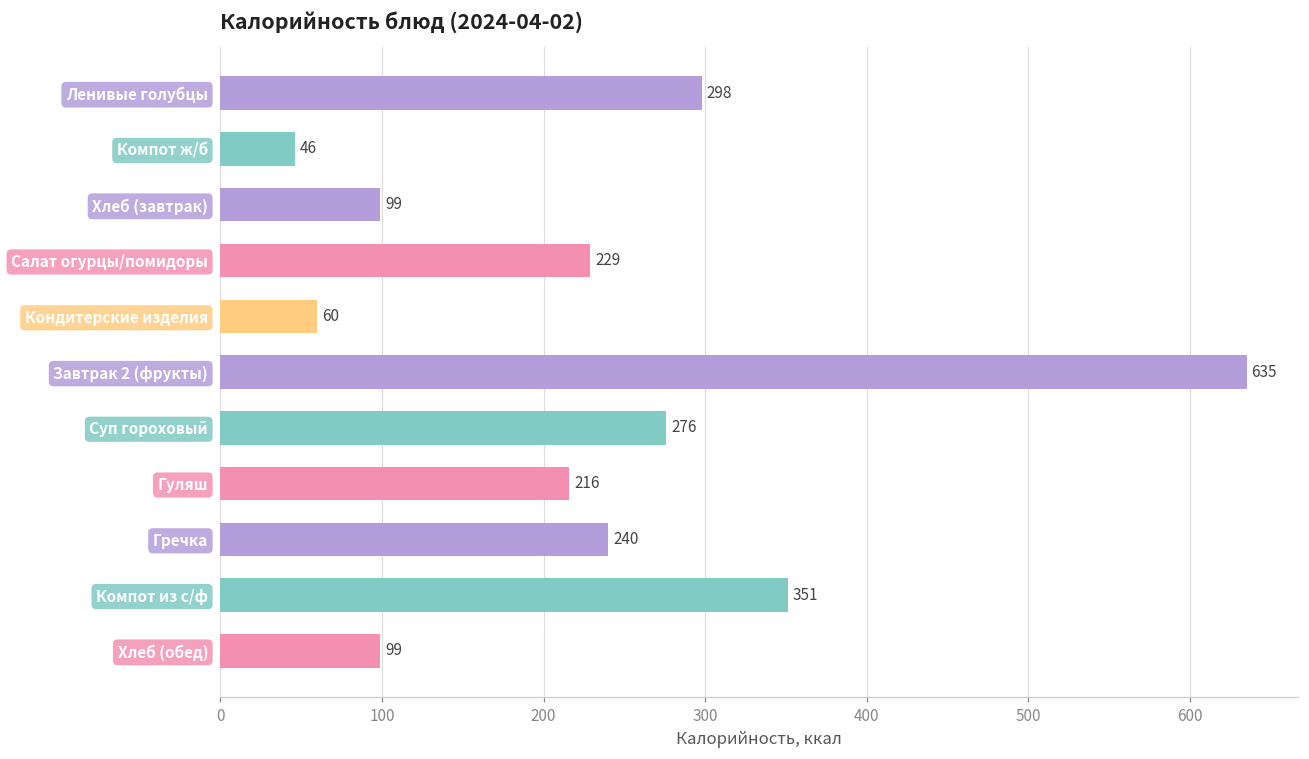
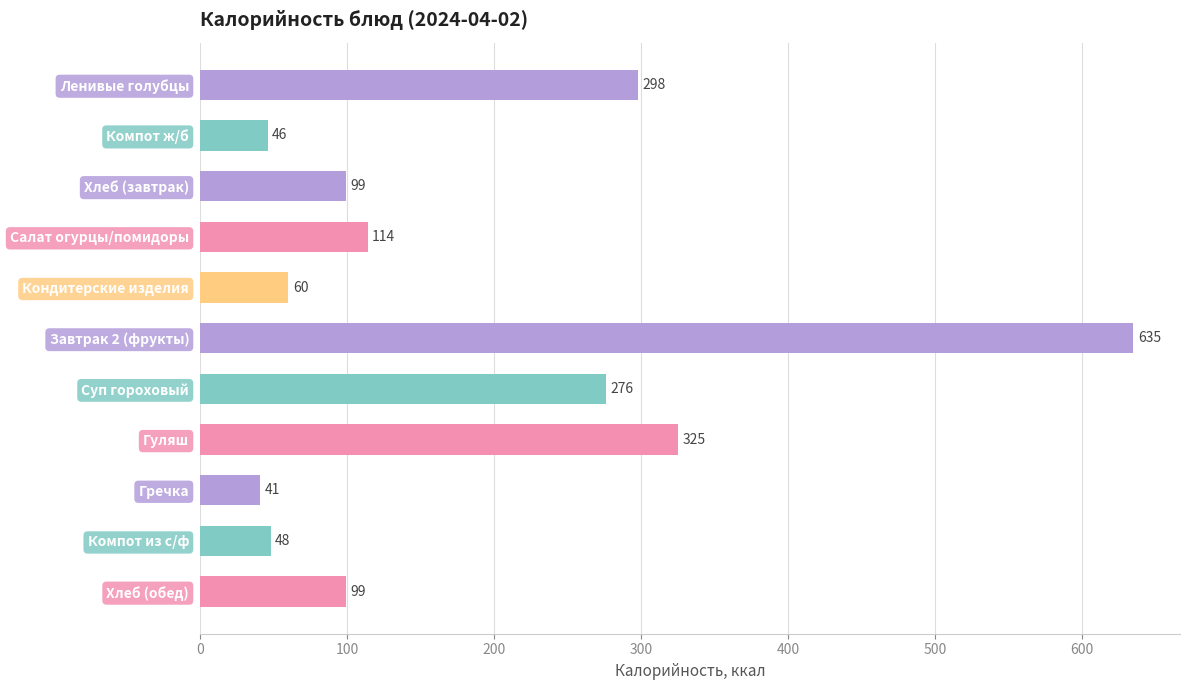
  {
    "Ленивые голубцы": 298,
    "Компот ж/б": 46,
    "Хлеб (завтрак)": 99,
-   "Салат огурцы/помидоры": 229,
+   "Салат огурцы/помидоры": 114,
    "Кондитерские изделия": 60,
    "Завтрак 2 (фрукты)": 635,
    "Суп гороховый": 276,
-   "Гуляш": 216,
-   "Гречка": 240,
-   "Компот из с/ф": 351,
+   "Гуляш": 325,
+   "Гречка": 41,
+   "Компот из с/ф": 48,
    "Хлеб (обед)": 99
  }
